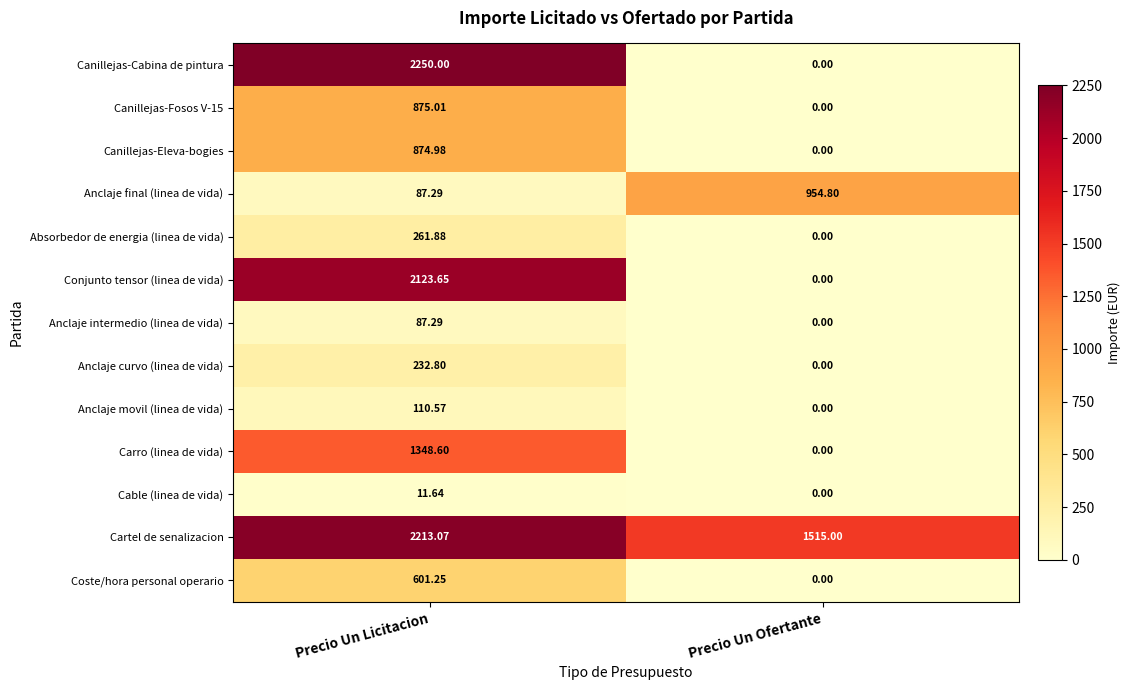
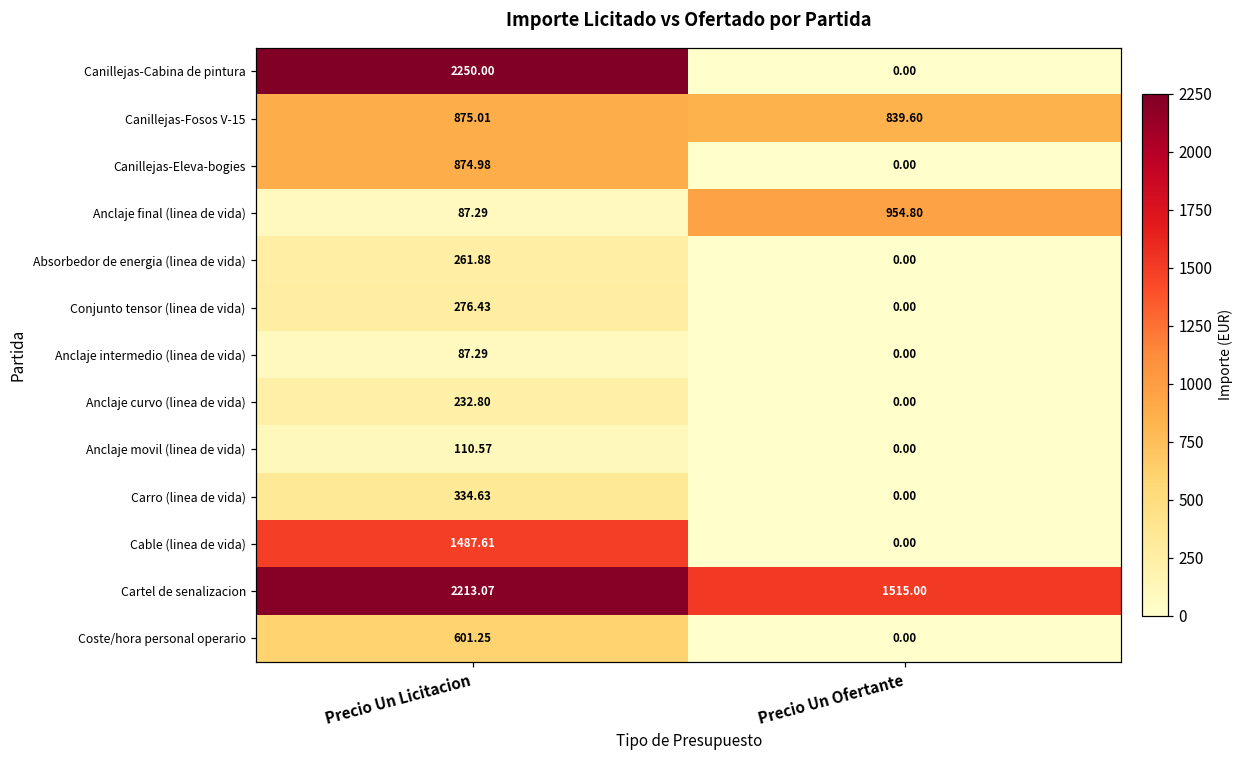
  {
    "Canillejas-Cabina de pintura": {
      "Precio Un Licitacion": 2250.00,
      "Precio Un Ofertante": 0.00
    },
    "Canillejas-Fosos V-15": {
      "Precio Un Licitacion": 875.01,
-     "Precio Un Ofertante": 0.00
+     "Precio Un Ofertante": 839.60
    },
    "Canillejas-Eleva-bogies": {
      "Precio Un Licitacion": 874.98,
      "Precio Un Ofertante": 0.00
    },
    "Anclaje final (linea de vida)": {
      "Precio Un Licitacion": 87.29,
      "Precio Un Ofertante": 954.80
    },
    "Absorbedor de energia (linea de vida)": {
      "Precio Un Licitacion": 261.88,
      "Precio Un Ofertante": 0.00
    },
    "Conjunto tensor (linea de vida)": {
-     "Precio Un Licitacion": 2123.65,
+     "Precio Un Licitacion": 276.43,
      "Precio Un Ofertante": 0.00
    },
    "Anclaje intermedio (linea de vida)": {
      "Precio Un Licitacion": 87.29,
      "Precio Un Ofertante": 0.00
    },
    "Anclaje curvo (linea de vida)": {
      "Precio Un Licitacion": 232.80,
      "Precio Un Ofertante": 0.00
    },
    "Anclaje movil (linea de vida)": {
      "Precio Un Licitacion": 110.57,
      "Precio Un Ofertante": 0.00
    },
    "Carro (linea de vida)": {
-     "Precio Un Licitacion": 1348.60,
+     "Precio Un Licitacion": 334.63,
      "Precio Un Ofertante": 0.00
    },
    "Cable (linea de vida)": {
-     "Precio Un Licitacion": 11.64,
+     "Precio Un Licitacion": 1487.61,
      "Precio Un Ofertante": 0.00
    },
    "Cartel de senalizacion": {
      "Precio Un Licitacion": 2213.07,
      "Precio Un Ofertante": 1515.00
    },
    "Coste/hora personal operario": {
      "Precio Un Licitacion": 601.25,
      "Precio Un Ofertante": 0.00
    }
  }
